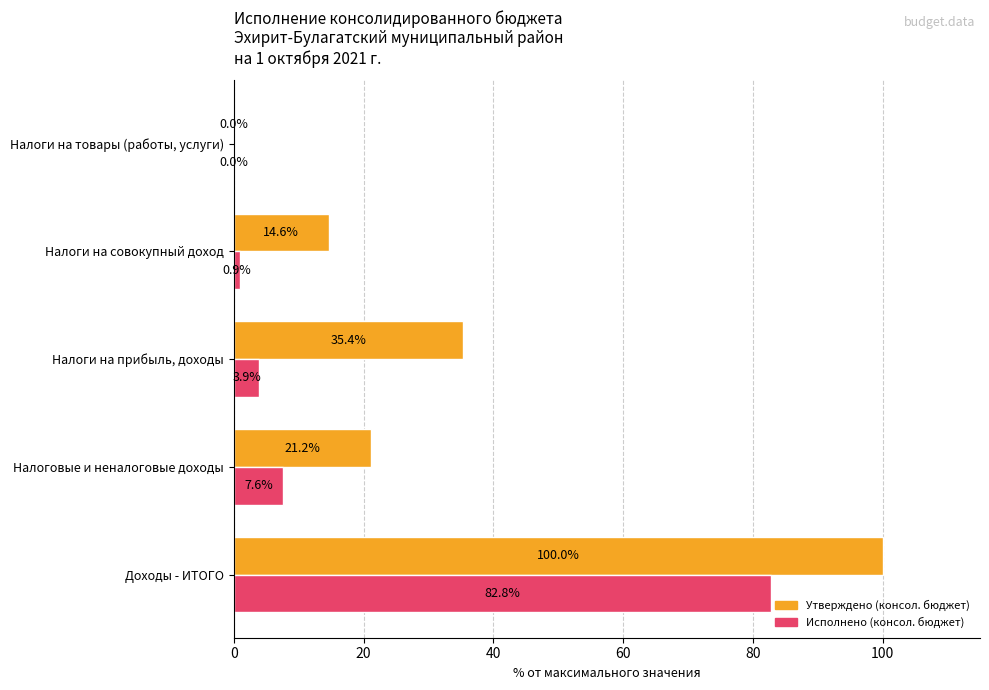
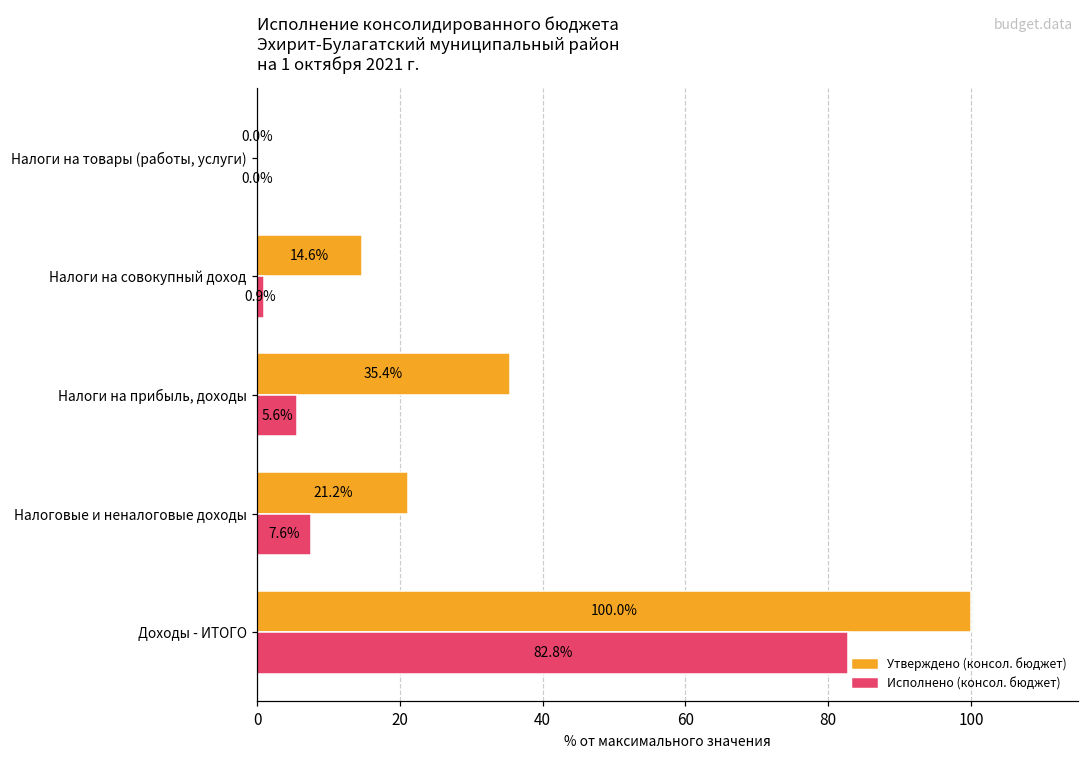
  {
    "Утверждено (консол. бюджет)": {
      "Налоги на товары (работы, услуги)": "0.0%",
      "Налоги на совокупный доход": "14.6%",
      "Налоги на прибыль, доходы": "35.4%",
      "Налоговые и неналоговые доходы": "21.2%",
      "Доходы - ИТОГО": "100.0%"
    },
    "Исполнено (консол. бюджет)": {
      "Налоги на товары (работы, услуги)": "0.0%",
      "Налоги на совокупный доход": "0.9%",
-     "Налоги на прибыль, доходы": "3.9%",
+     "Налоги на прибыль, доходы": "5.6%",
      "Налоговые и неналоговые доходы": "7.6%",
      "Доходы - ИТОГО": "82.8%"
    }
  }
